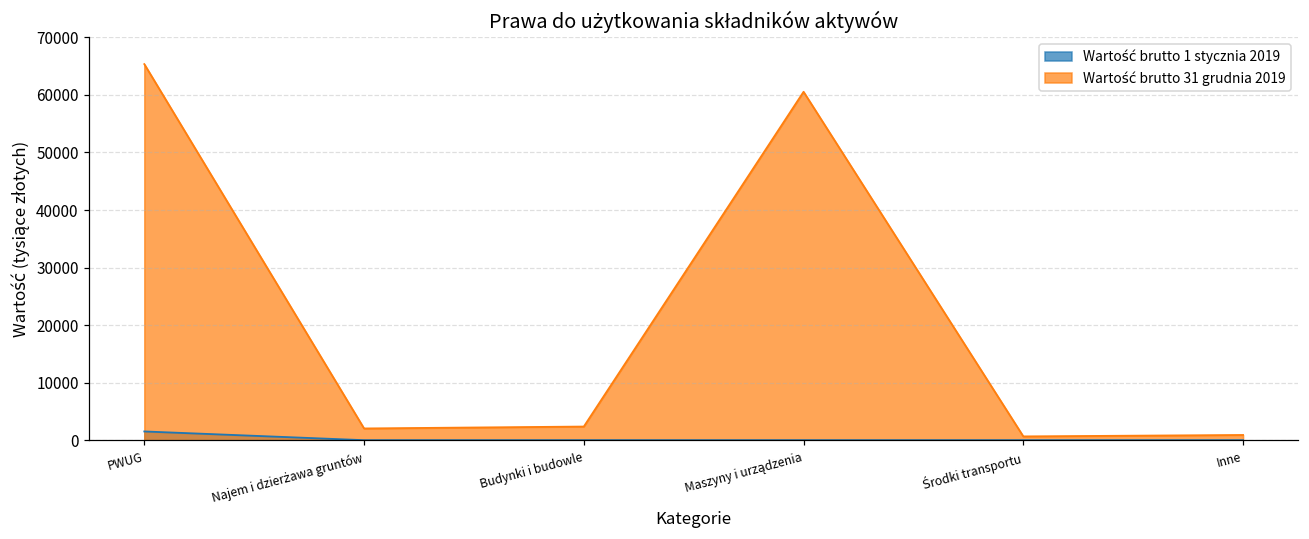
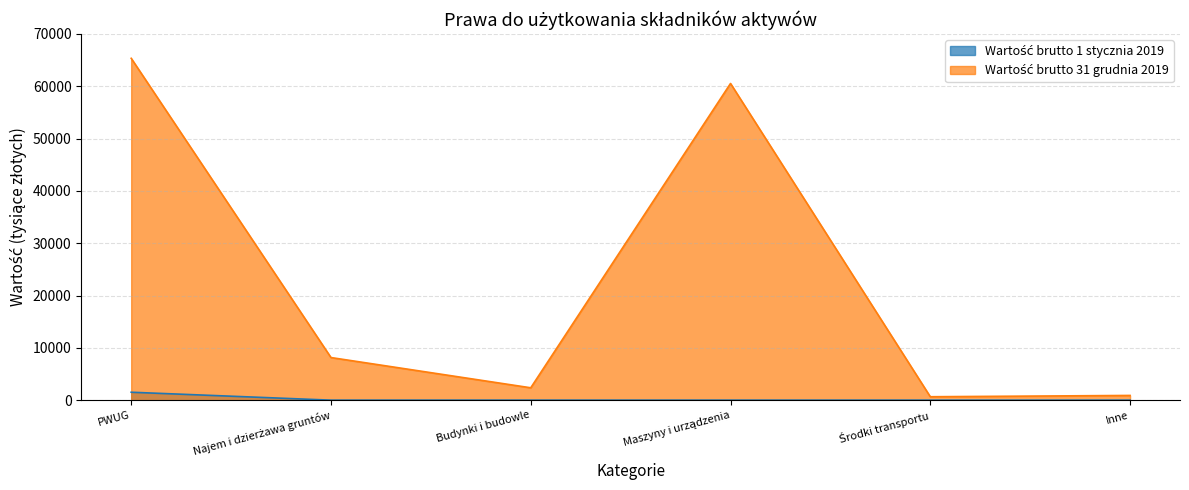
  {
    "Wartość brutto 1 stycznia 2019": {
      "PWUG": 2000,
      "Najem i dzierżawa gruntów": 0,
      "Budynki i budowle": 0,
      "Maszyny i urządzenia": 0,
      "Środki transportu": 0,
      "Inne": 0
    },
    "Wartość brutto 31 grudnia 2019": {
      "PWUG": 65000,
-     "Najem i dzierżawa gruntów": 2000,
+     "Najem i dzierżawa gruntów": 8000,
      "Budynki i budowle": 2000,
      "Maszyny i urządzenia": 61000,
      "Środki transportu": 1000,
      "Inne": 1000
    }
  }
